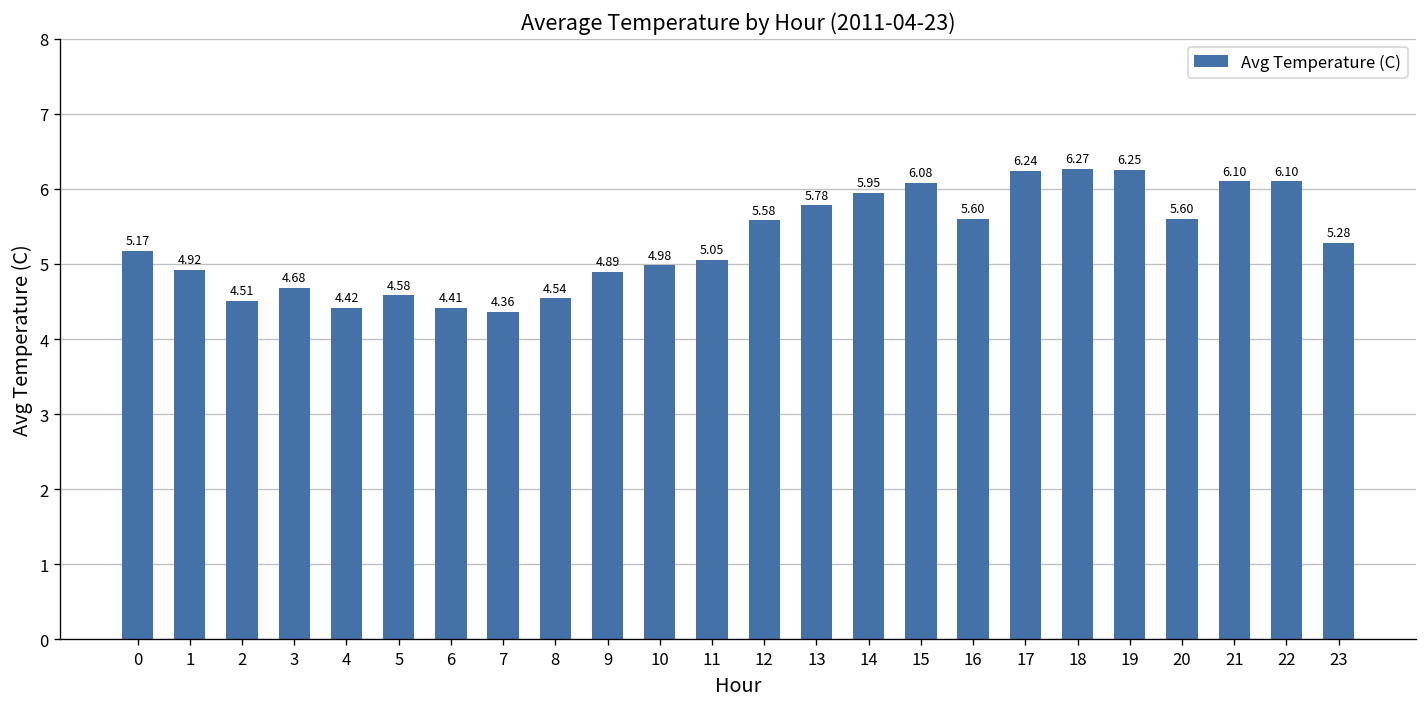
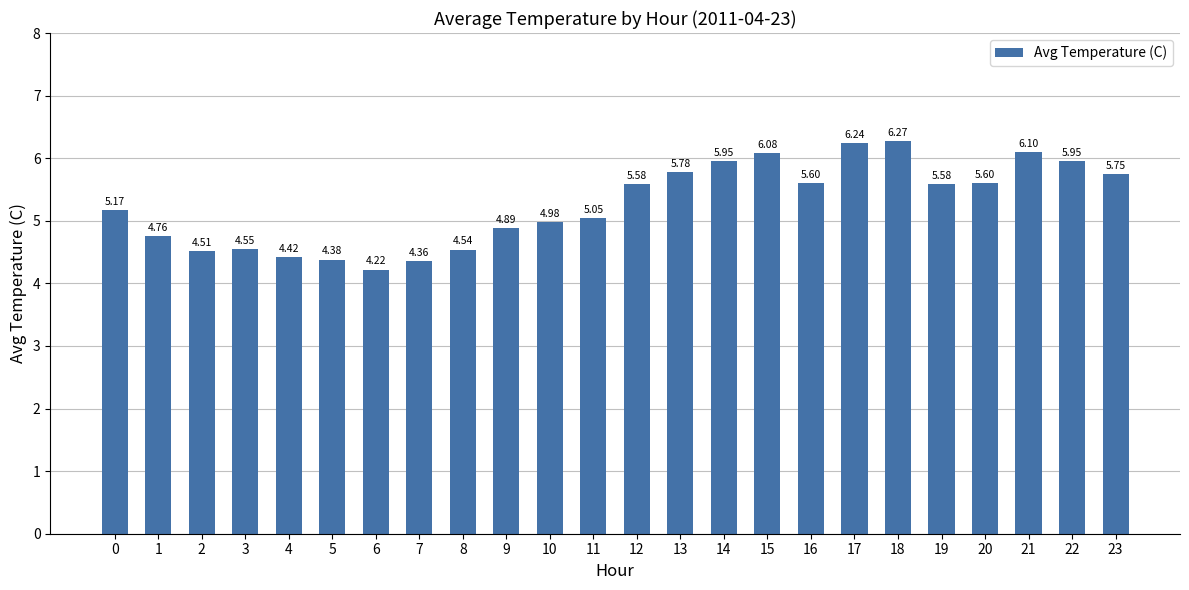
  {
    "0": 5.17,
-   "1": 4.92,
+   "1": 4.76,
    "2": 4.51,
-   "3": 4.68,
+   "3": 4.55,
    "4": 4.42,
-   "5": 4.58,
-   "6": 4.41,
+   "5": 4.38,
+   "6": 4.22,
    "7": 4.36,
    "8": 4.54,
    "9": 4.89,
    "10": 4.98,
    "11": 5.05,
    "12": 5.58,
    "13": 5.78,
    "14": 5.95,
    "15": 6.08,
    "16": 5.60,
    "17": 6.24,
    "18": 6.27,
-   "19": 6.25,
+   "19": 5.58,
    "20": 5.60,
    "21": 6.10,
-   "22": 6.10,
-   "23": 5.28
+   "22": 5.95,
+   "23": 5.75
  }
